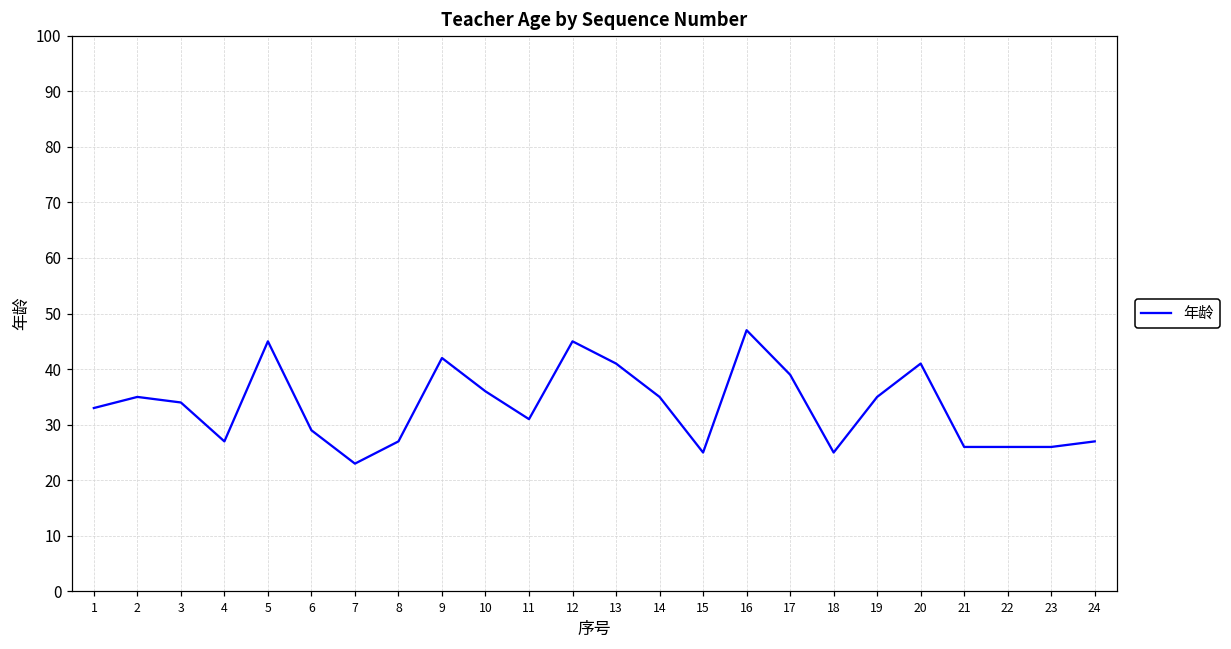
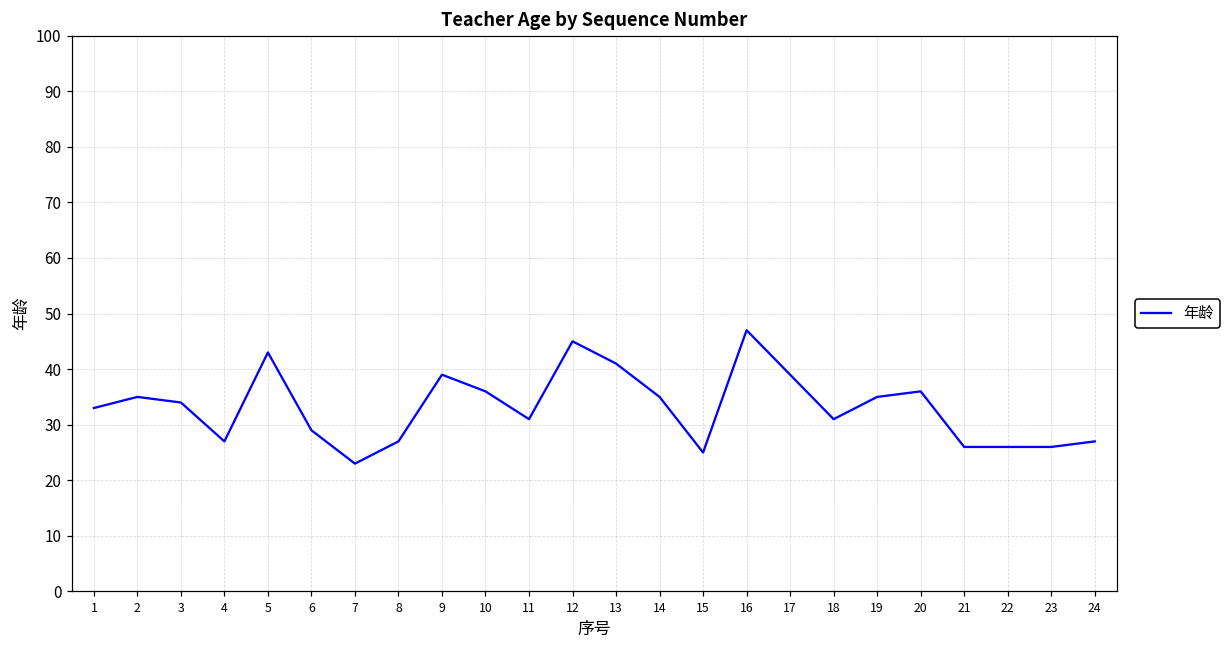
  {
    "1": 33,
    "2": 35,
    "3": 34,
    "4": 27,
-   "5": 45,
+   "5": 43,
    "6": 29,
    "7": 23,
    "8": 27,
-   "9": 42,
+   "9": 39,
    "10": 36,
    "11": 31,
    "12": 45,
    "13": 41,
    "14": 35,
    "15": 25,
    "16": 47,
    "17": 39,
-   "18": 25,
+   "18": 31,
    "19": 35,
-   "20": 41,
+   "20": 36,
    "21": 26,
    "22": 26,
    "23": 26,
    "24": 27
  }
